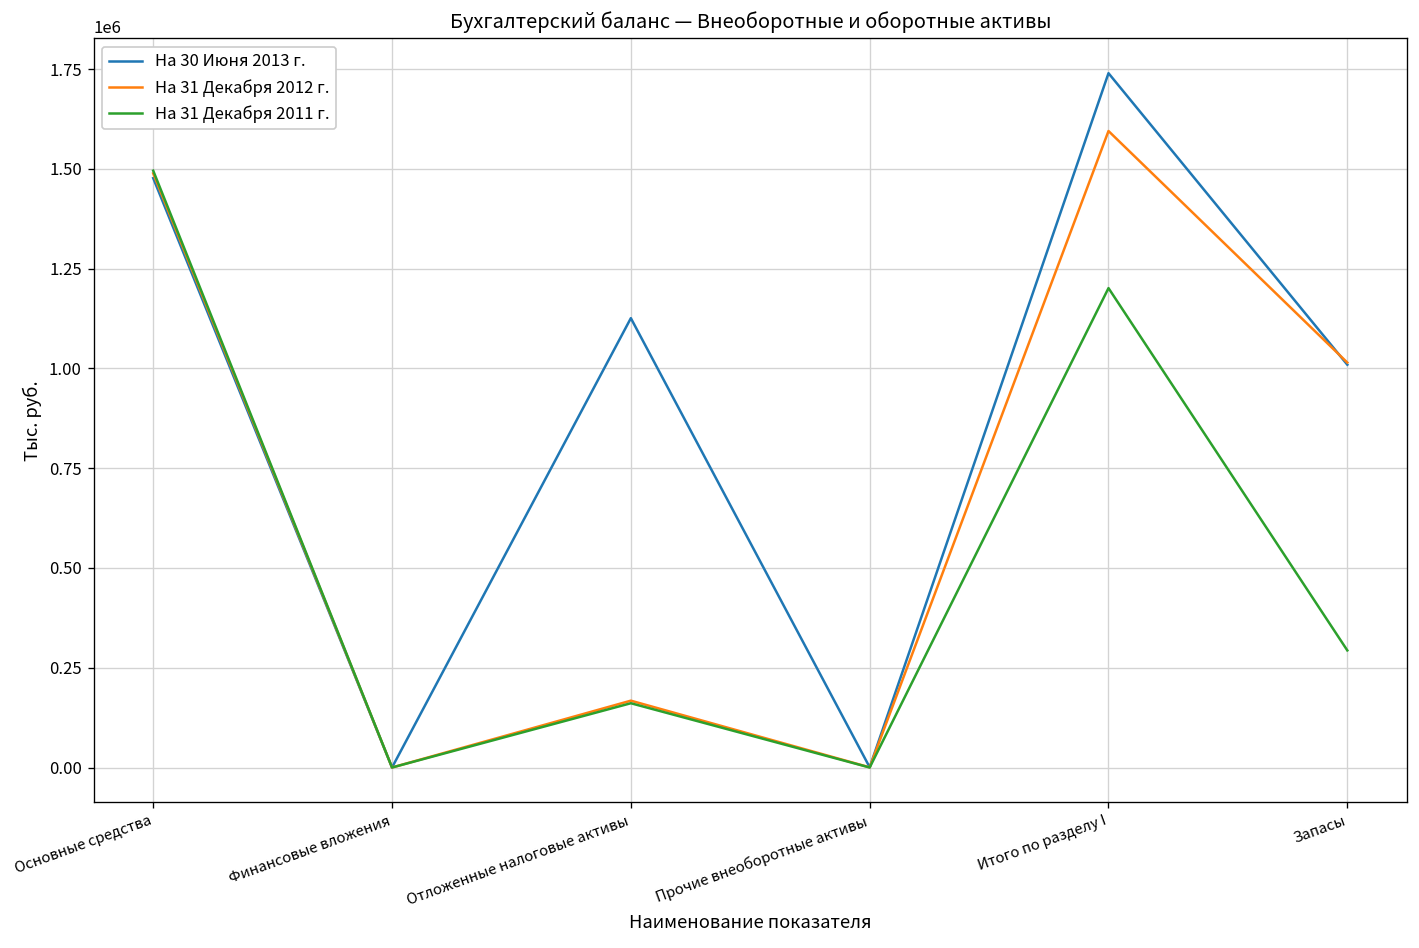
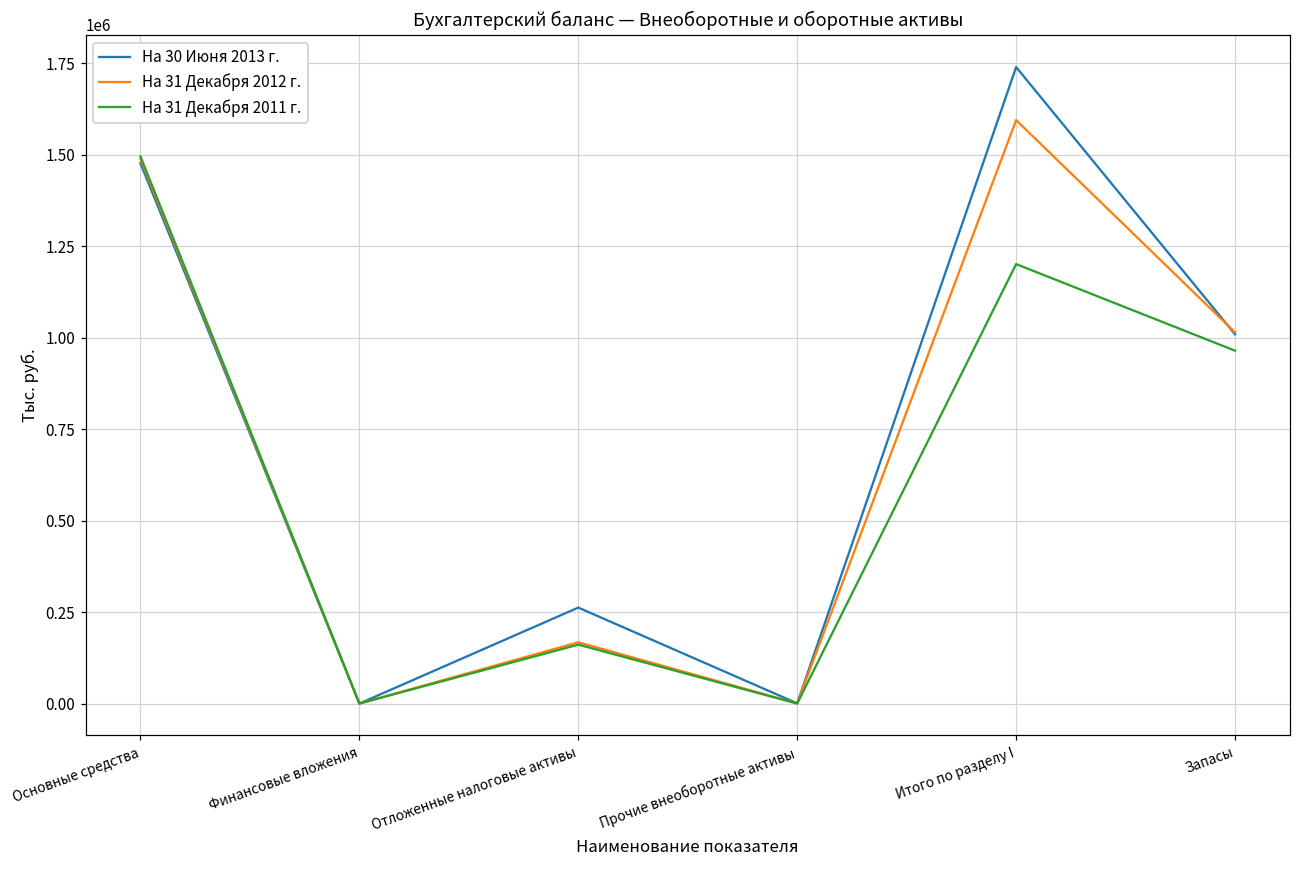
  {
    "На 30 Июня 2013 г.": {
      "Основные средства": 1480000,
-     "Отложенные налоговые активы": 1130000,
+     "Отложенные налоговые активы": 260000,
      "Итого по разделу I": 1740000
    },
    "На 31 Декабря 2012 г.": {
      "Итого по разделу I": 1590000
    },
    "На 31 Декабря 2011 г.": {
      "Итого по разделу I": 1200000,
-     "Запасы": 290000
+     "Запасы": 960000
    }
  }
